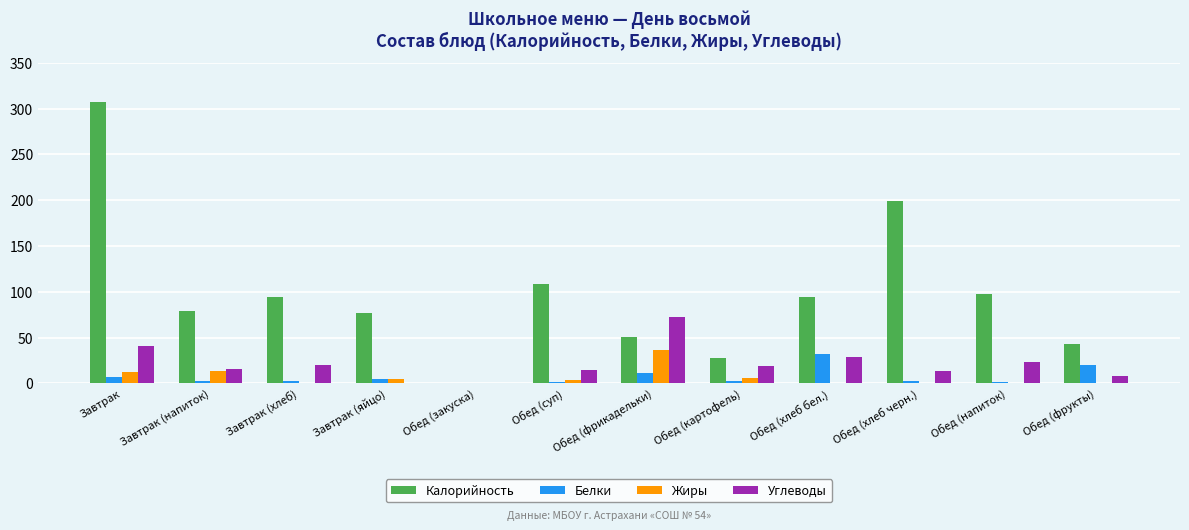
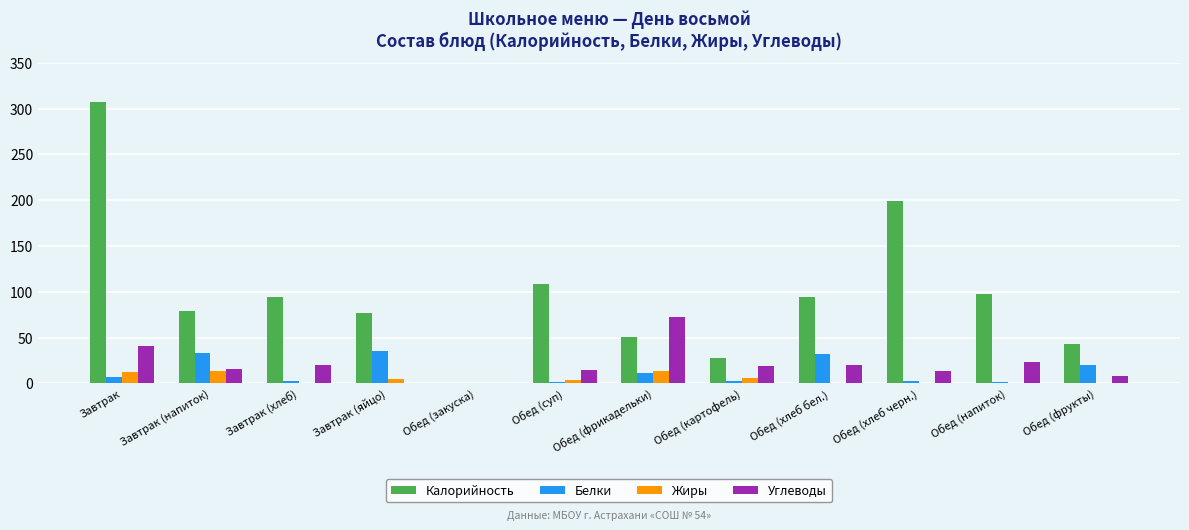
  {
    "Калорийность": {
      "Завтрак": 310,
      "Завтрак (напиток)": 80,
      "Завтрак (хлеб)": 90,
      "Завтрак (яйцо)": 80,
      "Обед (закуска)": 0,
      "Обед (суп)": 110,
      "Обед (фрикадельки)": 50,
      "Обед (картофель)": 30,
      "Обед (хлеб бел.)": 90,
      "Обед (хлеб черн.)": 200,
      "Обед (напиток)": 100,
      "Обед (фрукты)": 40
    },
    "Белки": {
      "Завтрак": 10,
-     "Завтрак (напиток)": 0,
+     "Завтрак (напиток)": 30,
      "Завтрак (хлеб)": 0,
-     "Завтрак (яйцо)": 10,
+     "Завтрак (яйцо)": 40,
      "Обед (закуска)": 0,
      "Обед (фрикадельки)": 10,
      "Обед (картофель)": 0,
      "Обед (хлеб бел.)": 30,
      "Обед (хлеб черн.)": 0,
      "Обед (фрукты)": 20
    },
    "Жиры": {
      "Завтрак": 10,
      "Завтрак (напиток)": 10,
      "Завтрак (хлеб)": 0,
      "Завтрак (яйцо)": 10,
      "Обед (закуска)": 0,
      "Обед (суп)": 0,
-     "Обед (фрикадельки)": 40,
+     "Обед (фрикадельки)": 10,
      "Обед (картофель)": 10,
      "Обед (хлеб бел.)": 0,
      "Обед (хлеб черн.)": 0,
      "Обед (напиток)": 0,
      "Обед (фрукты)": 0
    },
    "Углеводы": {
      "Завтрак": 40,
      "Завтрак (напиток)": 20,
      "Завтрак (хлеб)": 20,
      "Завтрак (яйцо)": 0,
      "Обед (закуска)": 0,
      "Обед (суп)": 20,
      "Обед (фрикадельки)": 70,
      "Обед (картофель)": 20,
-     "Обед (хлеб бел.)": 30,
+     "Обед (хлеб бел.)": 20,
      "Обед (хлеб черн.)": 10,
      "Обед (напиток)": 20,
      "Обед (фрукты)": 10
    }
  }
